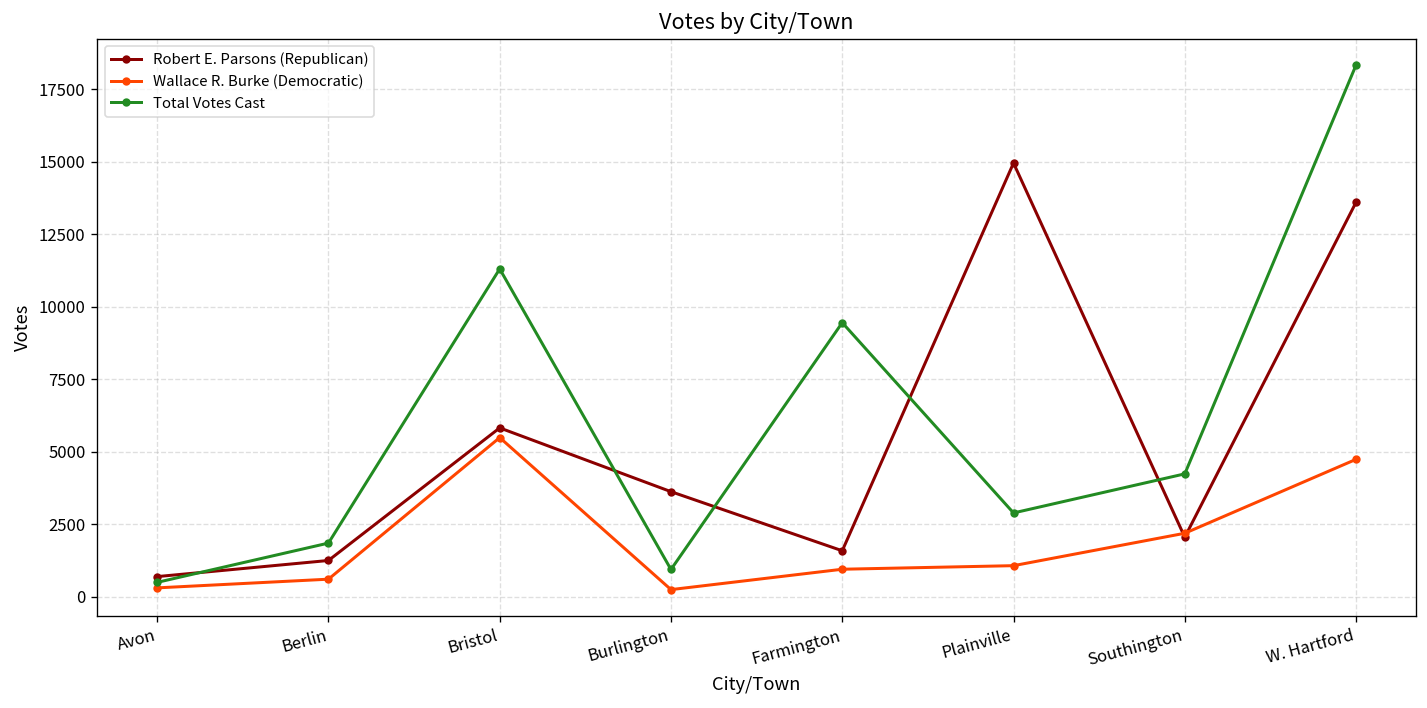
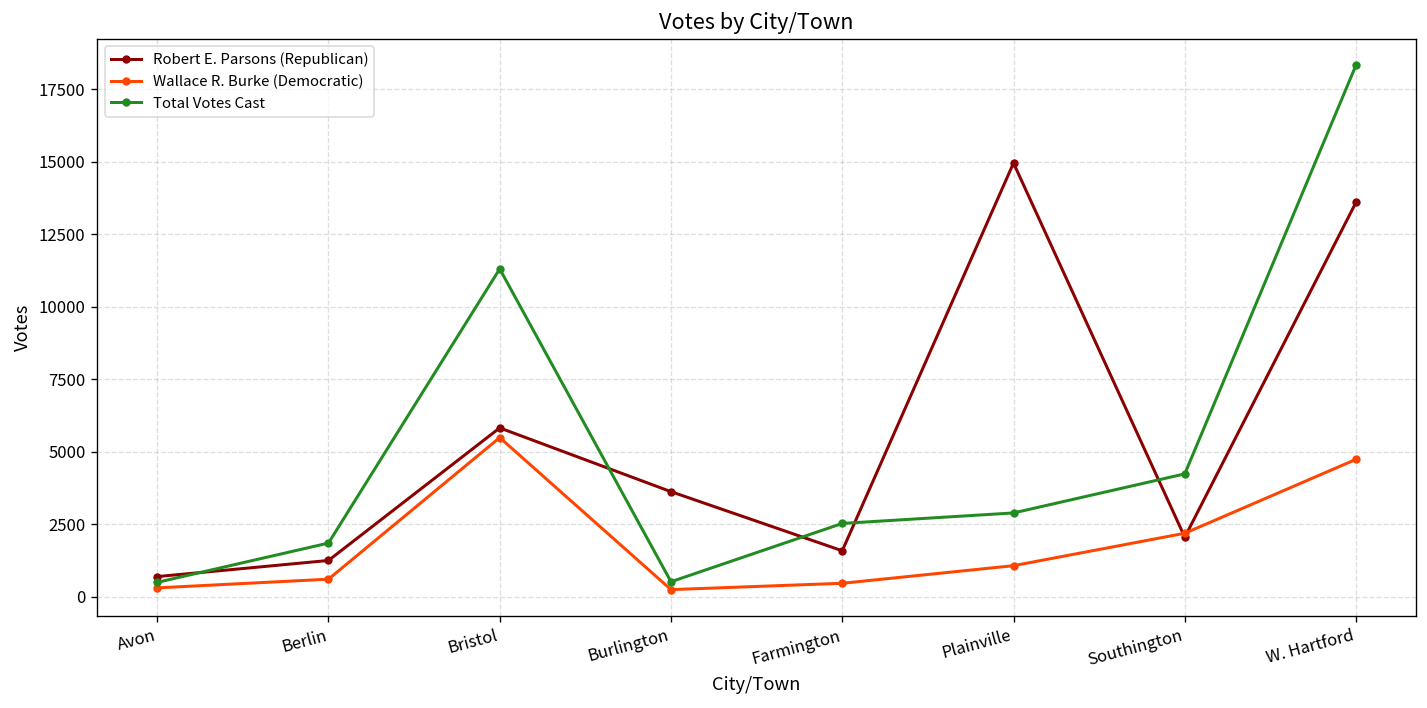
  {
    "Robert E. Parsons (Republican)": {
      "Avon": 700,
      "Berlin": 1200,
      "Bristol": 5800,
      "Burlington": 3600,
      "Farmington": 1600,
      "Plainville": 15000,
      "Southington": 2000,
      "W. Hartford": 13600
    },
    "Wallace R. Burke (Democratic)": {
      "Avon": 300,
      "Berlin": 600,
      "Bristol": 5500,
      "Burlington": 200,
-     "Farmington": 900,
+     "Farmington": 500,
      "Plainville": 1100,
      "Southington": 2200,
      "W. Hartford": 4700
    },
    "Total Votes Cast": {
      "Avon": 500,
      "Berlin": 1800,
      "Bristol": 11300,
-     "Burlington": 900,
-     "Farmington": 9400,
+     "Burlington": 500,
+     "Farmington": 2500,
      "Plainville": 2900,
      "Southington": 4200,
      "W. Hartford": 18300
    }
  }
